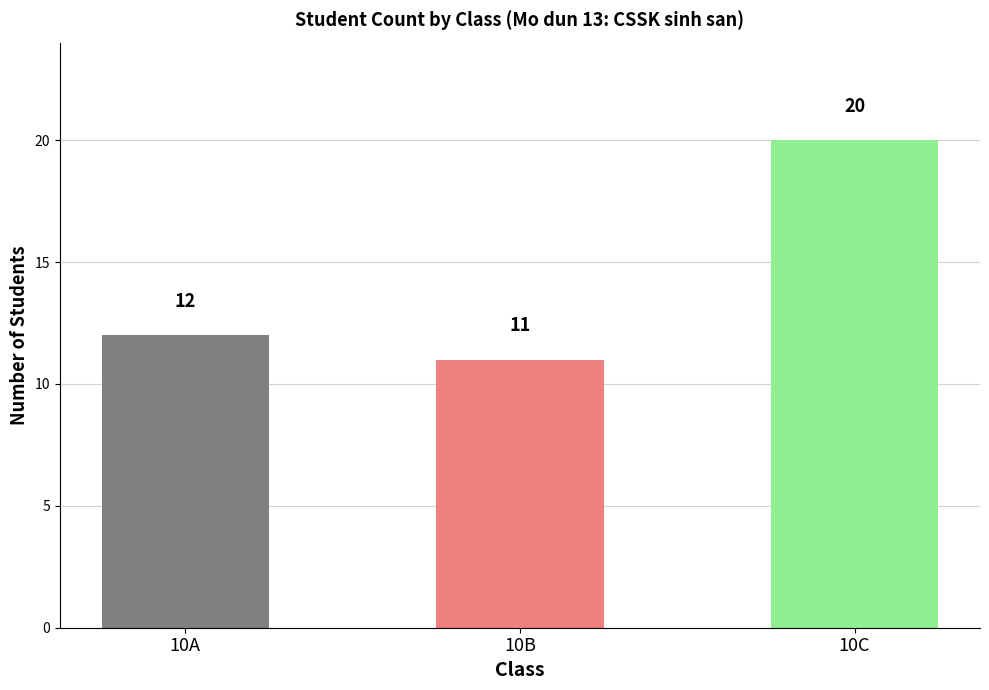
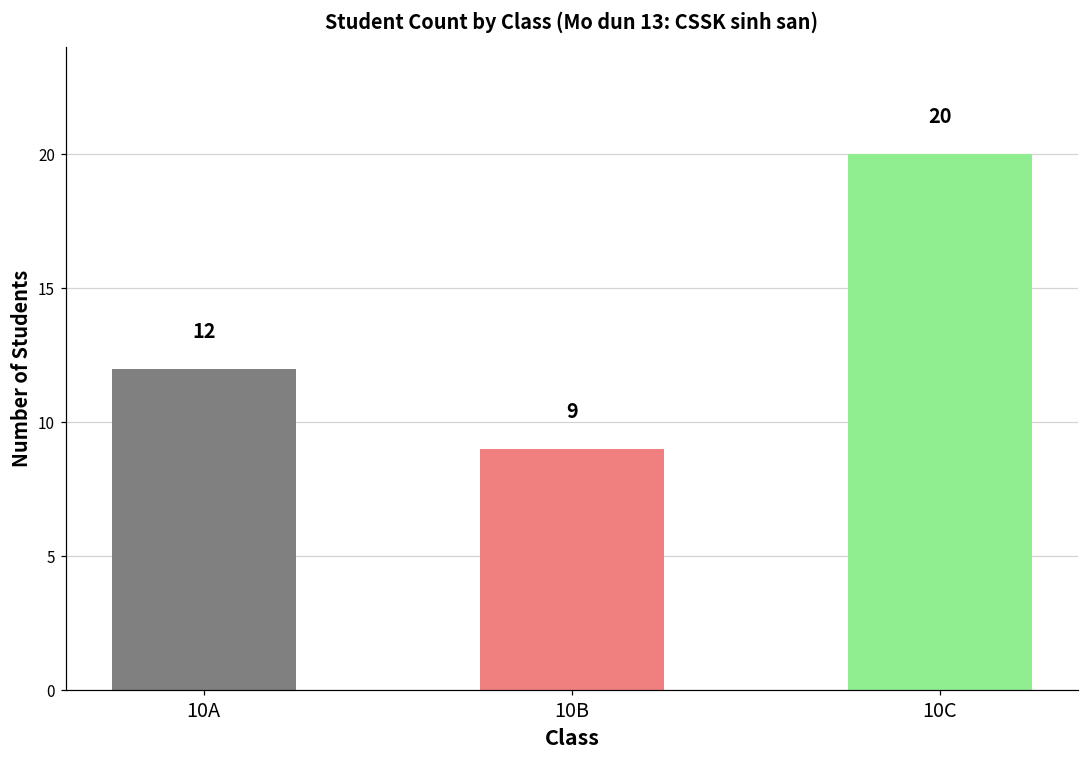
  {
    "10A": 12,
-   "10B": 11,
+   "10B": 9,
    "10C": 20
  }
